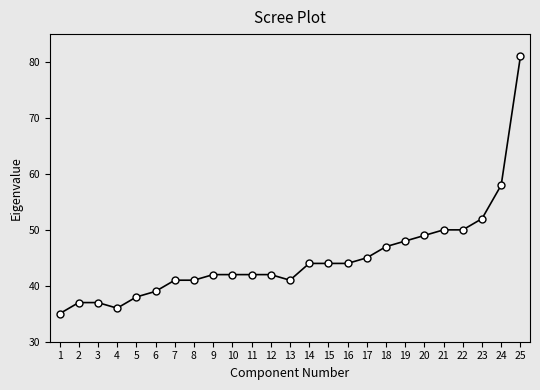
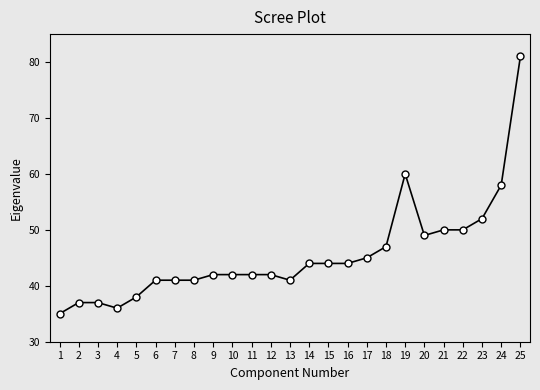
  {
    "1": 35,
    "2": 37,
    "3": 37,
    "4": 36,
    "5": 38,
-   "6": 39,
+   "6": 41,
    "7": 41,
    "8": 41,
    "9": 42,
    "10": 42,
    "11": 42,
    "12": 42,
    "13": 41,
    "14": 44,
    "15": 44,
    "16": 44,
    "17": 45,
    "18": 47,
-   "19": 48,
+   "19": 60,
    "20": 49,
    "21": 50,
    "22": 50,
    "23": 52,
    "24": 58,
    "25": 81
  }
